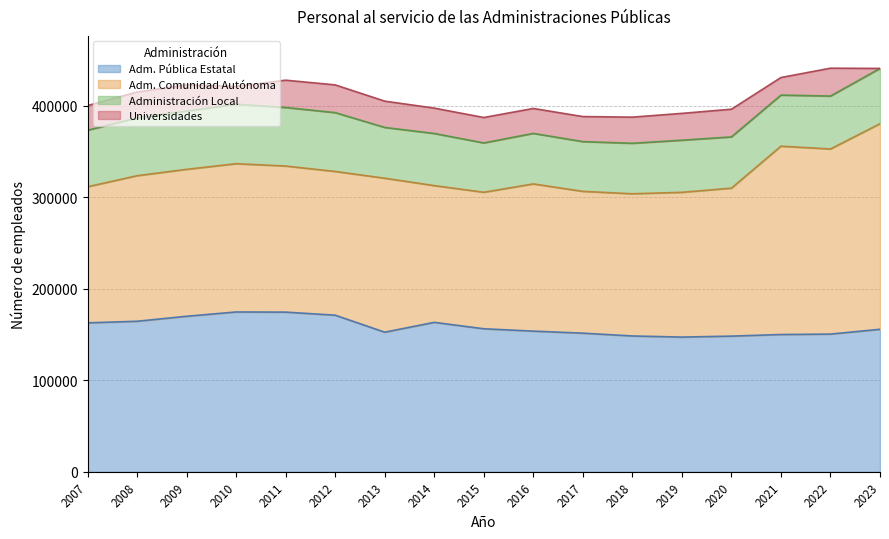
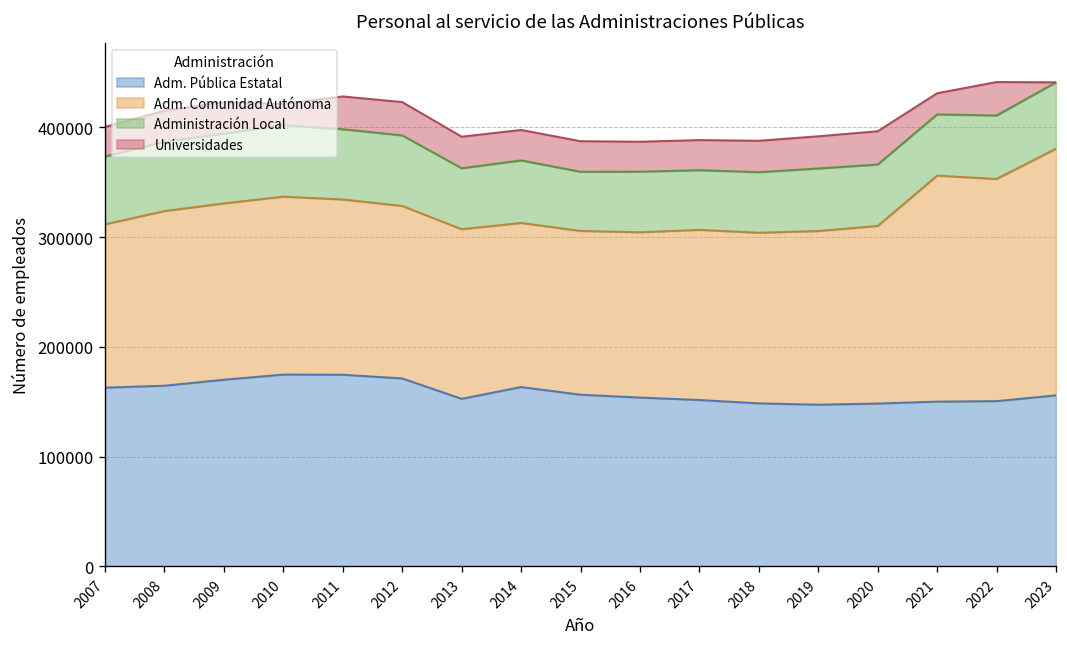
  {
    "Adm. Pública Estatal": {
      "2007": 160000,
      "2008": 160000,
      "2009": 170000,
      "2010": 170000,
      "2011": 170000,
      "2012": 170000,
      "2013": 150000,
      "2014": 160000,
      "2015": 160000,
      "2016": 150000,
      "2017": 150000,
      "2018": 150000,
      "2019": 150000,
      "2020": 150000,
      "2021": 150000,
      "2022": 150000,
      "2023": 160000
    },
    "Adm. Comunidad Autónoma": {
      "2007": 150000,
      "2008": 160000,
      "2009": 160000,
      "2010": 160000,
      "2011": 160000,
      "2012": 160000,
-     "2013": 170000,
+     "2013": 150000,
      "2014": 150000,
      "2015": 150000,
-     "2016": 160000,
+     "2016": 150000,
      "2017": 160000,
      "2018": 160000,
      "2019": 160000,
      "2020": 160000,
      "2021": 210000,
      "2022": 200000,
      "2023": 220000
    },
    "Administración Local": {
      "2007": 60000,
      "2011": 60000,
      "2012": 60000,
      "2013": 60000,
      "2014": 60000,
      "2015": 50000,
      "2016": 60000,
      "2017": 50000,
      "2018": 60000,
      "2019": 60000,
      "2020": 60000,
      "2021": 60000,
      "2022": 60000
    },
    "Universidades": {
      "2007": 30000,
      "2011": 30000,
      "2012": 30000,
      "2013": 30000,
      "2014": 30000,
      "2015": 30000,
      "2016": 30000,
      "2017": 30000,
      "2018": 30000,
      "2019": 30000,
      "2020": 30000,
      "2021": 20000,
      "2022": 30000
    }
  }
